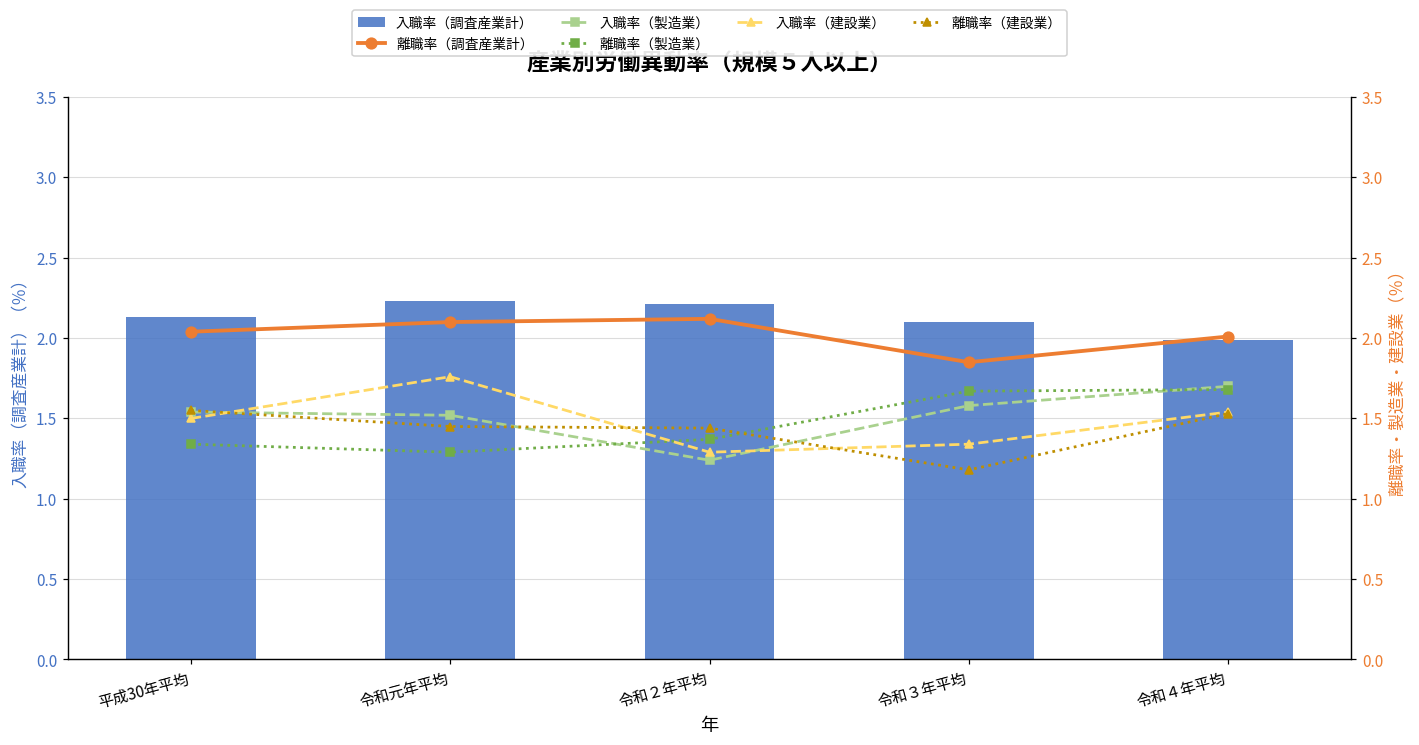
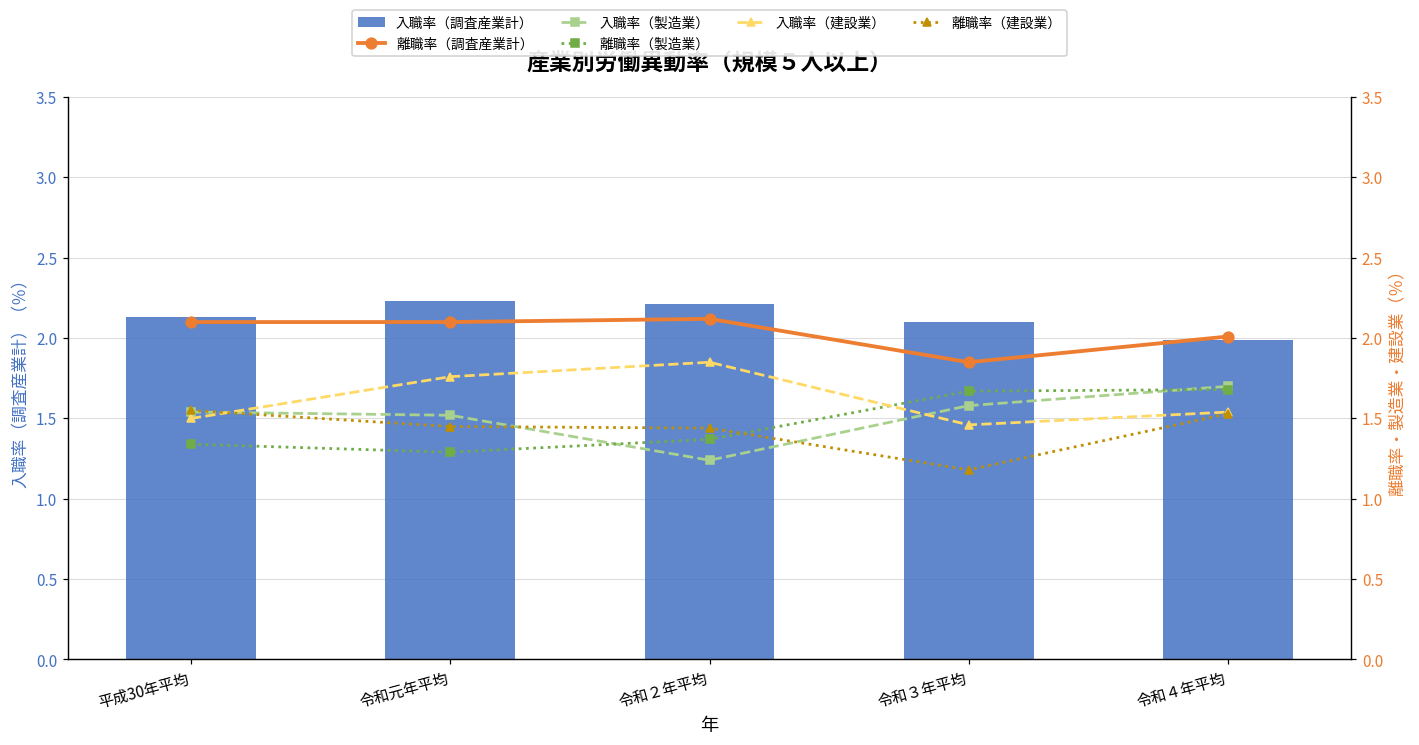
  {
    "入職率（調査産業計）": {
      "平成30年平均": 2.13,
      "令和元年平均": 2.23,
      "令和２年平均": 2.21,
      "令和３年平均": 2.10,
      "令和４年平均": 1.99
    },
    "離職率（調査産業計）": {
-     "平成30年平均": 2.04,
+     "平成30年平均": 2.10,
      "令和元年平均": 2.10,
      "令和２年平均": 2.12,
      "令和３年平均": 1.85,
      "令和４年平均": 2.01
    },
    "入職率（製造業）": {
      "令和元年平均": 1.52,
      "令和２年平均": 1.24,
      "令和３年平均": 1.58,
      "令和４年平均": 1.70
    },
    "離職率（製造業）": {
      "平成30年平均": 1.34,
      "令和元年平均": 1.29,
      "令和２年平均": 1.37,
      "令和３年平均": 1.67,
      "令和４年平均": 1.68
    },
    "入職率（建設業）": {
      "平成30年平均": 1.50,
      "令和元年平均": 1.76,
-     "令和２年平均": 1.29,
-     "令和３年平均": 1.34
+     "令和２年平均": 1.85,
+     "令和３年平均": 1.46
    },
    "離職率（建設業）": {
      "令和元年平均": 1.45,
      "令和２年平均": 1.44,
      "令和３年平均": 1.18
    }
  }
